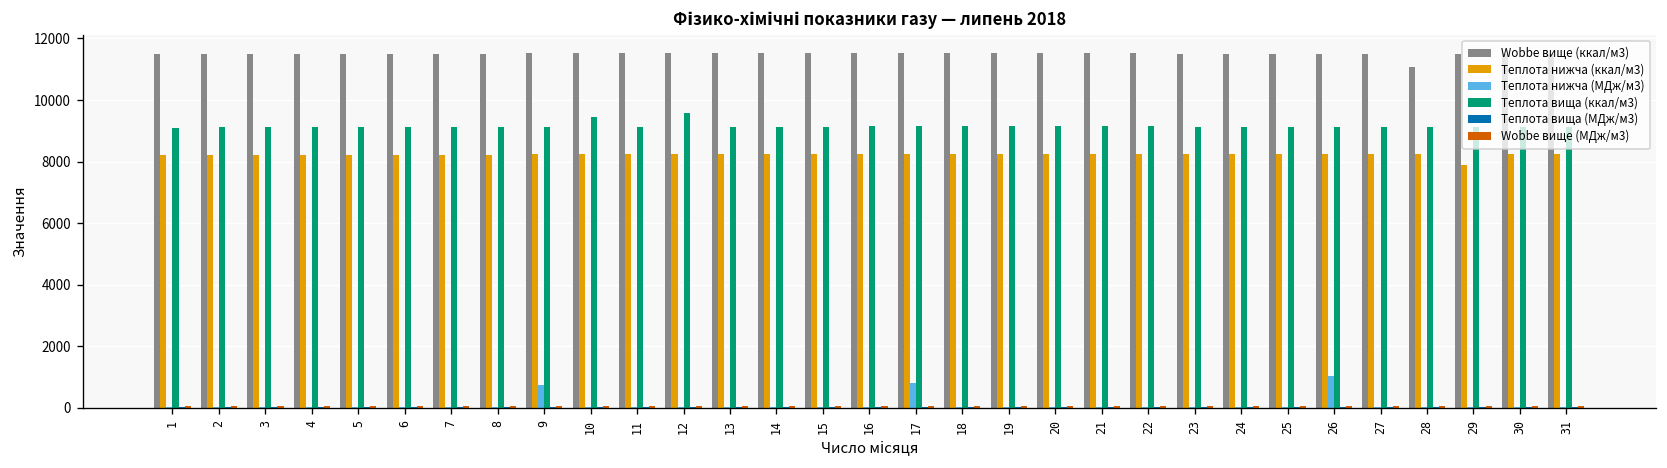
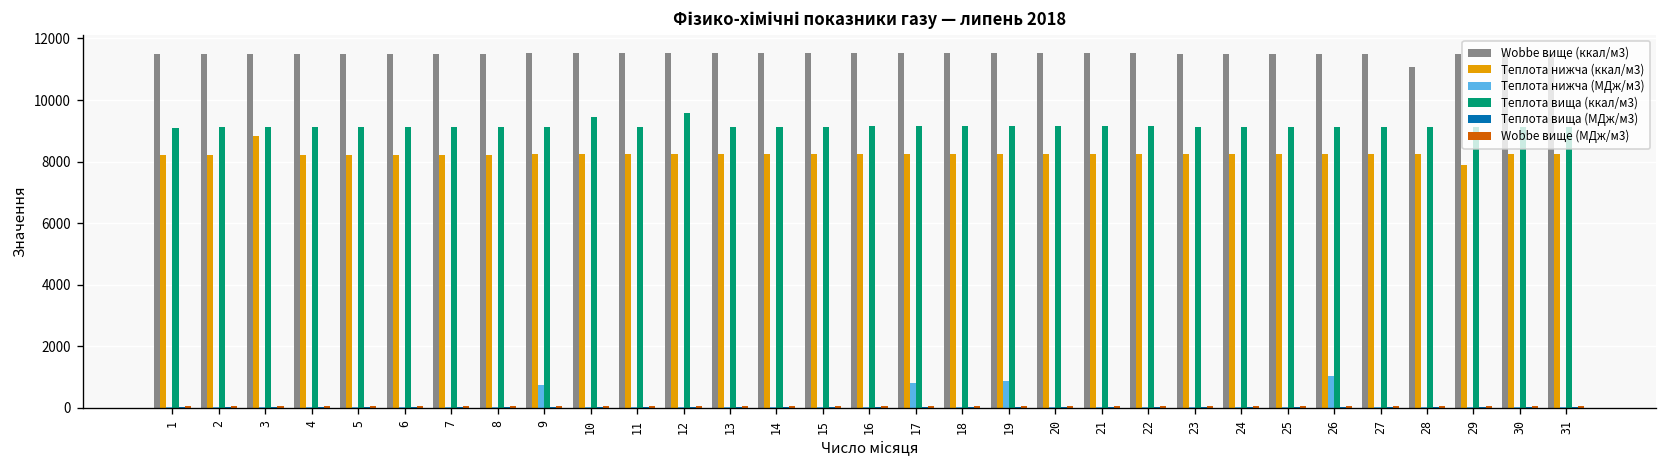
  {
    "Wobbe вище (ккал/м3)": {
      "1": 11500,
      "2": 11500,
      "3": 11500,
      "4": 11500,
      "5": 11500,
      "6": 11500,
      "7": 11500,
      "8": 11500,
      "9": 11500,
      "10": 11500,
      "11": 11500,
      "12": 11500,
      "13": 11500,
      "14": 11500,
      "15": 11500,
      "16": 11500,
      "17": 11500,
      "18": 11500,
      "19": 11500,
      "20": 11500,
      "21": 11500,
      "22": 11500,
      "23": 11500,
      "24": 11500,
      "25": 11500,
      "26": 11500,
      "27": 11500,
      "28": 11100,
      "29": 11500
    },
    "Теплота нижча (ккал/м3)": {
      "1": 8200,
      "2": 8200,
-     "3": 8200,
+     "3": 8800,
      "4": 8200,
      "5": 8200,
      "6": 8200,
      "7": 8200,
      "8": 8200,
      "9": 8300,
      "10": 8300,
      "11": 8300,
      "12": 8300,
      "13": 8300,
      "14": 8300,
      "15": 8300,
      "16": 8300,
      "17": 8300,
      "18": 8300,
      "19": 8300,
      "20": 8300,
      "21": 8300,
      "22": 8300,
      "23": 8200,
      "24": 8200,
      "25": 8200,
      "26": 8200,
      "27": 8200,
      "28": 8200,
      "29": 7900,
      "30": 8200,
      "31": 8200
    },
    "Теплота нижча (МДж/м3)": {
      "9": 800,
      "17": 800,
-     "19": 0,
+     "19": 900,
      "26": 1000
    },
    "Теплота вища (ккал/м3)": {
      "1": 9100,
      "2": 9100,
      "3": 9100,
      "4": 9100,
      "5": 9100,
      "6": 9100,
      "7": 9100,
      "8": 9100,
      "9": 9100,
      "10": 9500,
      "11": 9100,
      "12": 9600,
      "13": 9100,
      "14": 9100,
      "15": 9100,
      "16": 9100,
      "17": 9100,
      "18": 9100,
      "19": 9100,
      "20": 9100,
      "21": 9100,
      "22": 9100,
      "23": 9100,
      "24": 9100,
      "25": 9100,
      "26": 9100,
      "27": 9100,
      "28": 9100
    }
  }
